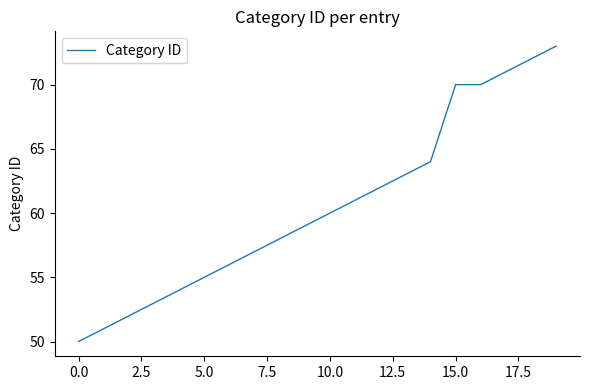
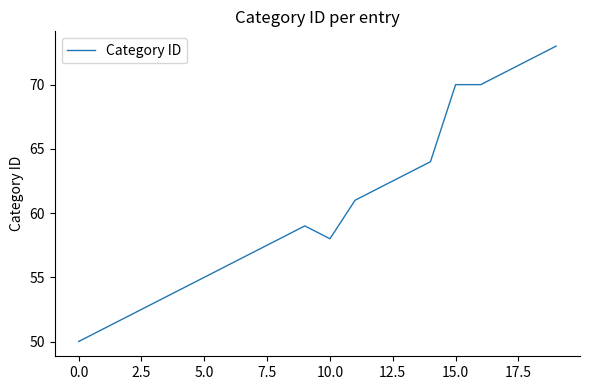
  {
    "0.0": 50,
    "5.0": 55,
-   "10.0": 60,
+   "10.0": 58,
    "15.0": 70
  }
